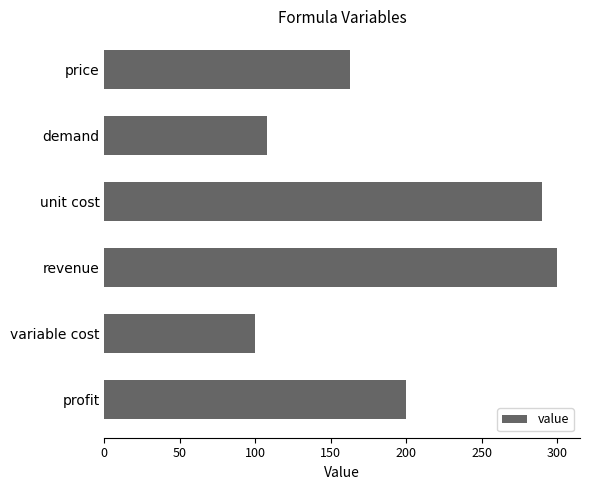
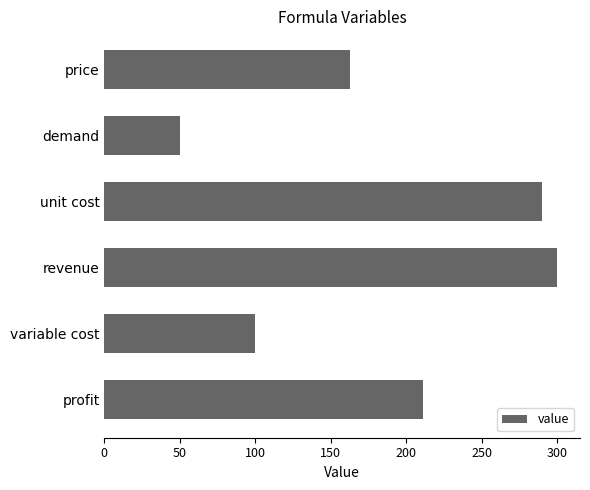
  {
    "price": 163,
-   "demand": 108,
+   "demand": 50,
    "unit cost": 290,
    "revenue": 300,
    "variable cost": 100,
-   "profit": 200
+   "profit": 211
  }
